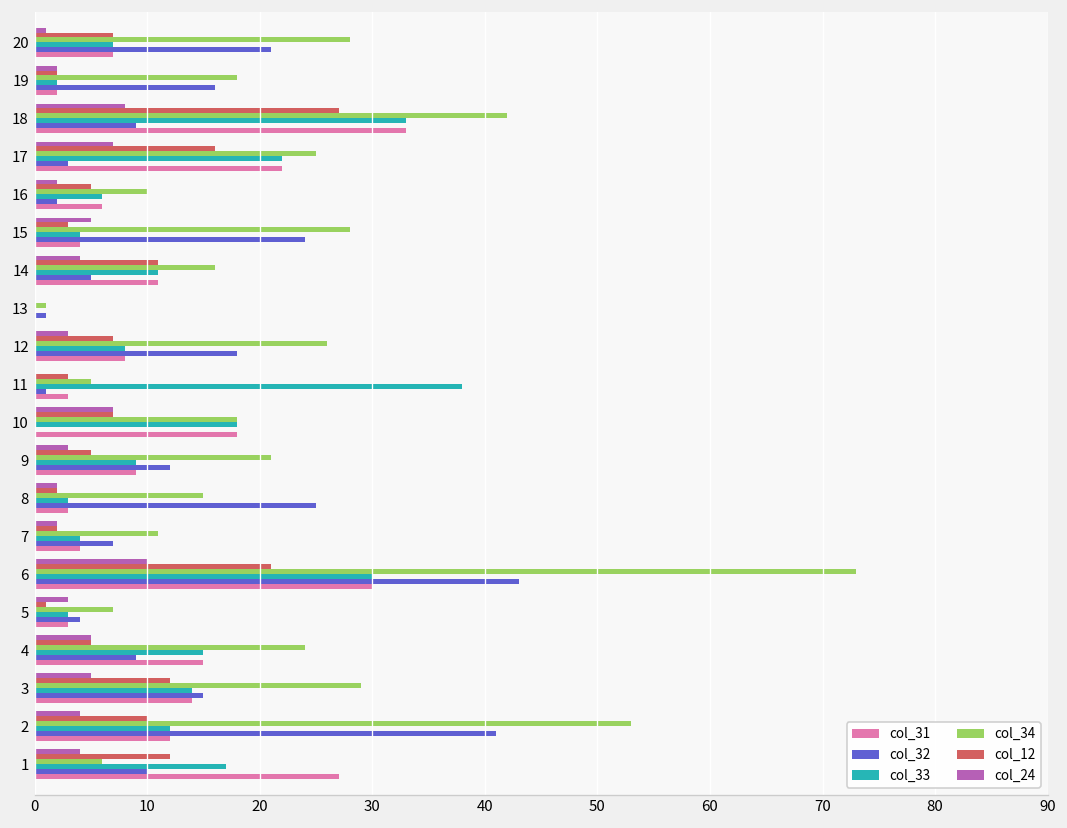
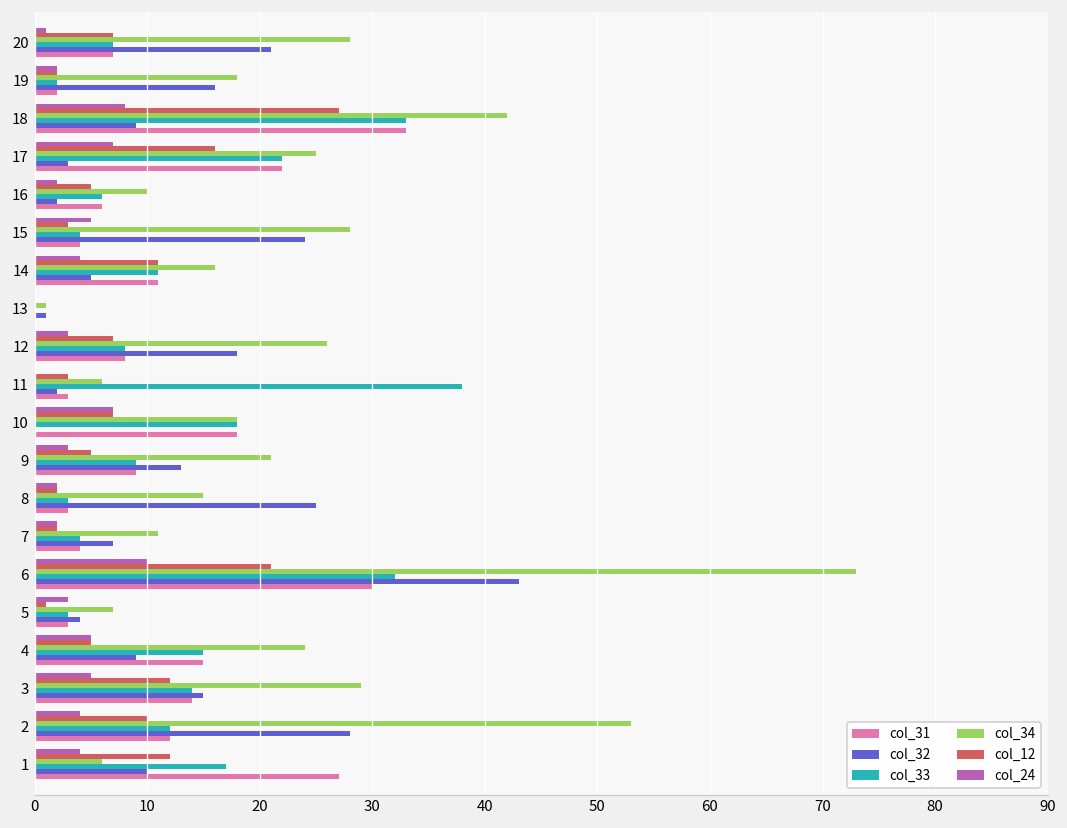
  {
    "col_31": {
      "20": 7,
      "19": 2,
      "18": 33,
      "17": 22,
      "16": 6,
      "15": 4,
      "14": 11,
      "13": 0,
      "12": 8,
      "11": 3,
      "10": 18,
      "9": 9,
      "8": 3,
      "7": 4,
      "6": 30,
      "5": 3,
      "4": 15,
      "3": 14,
      "2": 12,
      "1": 27
    },
    "col_32": {
      "20": 21,
      "19": 16,
      "18": 9,
      "17": 3,
      "16": 2,
      "15": 24,
      "14": 5,
      "13": 1,
      "12": 18,
-     "11": 1,
+     "11": 2,
      "10": 0,
-     "9": 12,
+     "9": 13,
      "8": 25,
      "7": 7,
      "6": 43,
      "5": 4,
      "4": 9,
      "3": 15,
-     "2": 41,
+     "2": 28,
      "1": 10
    },
    "col_33": {
      "20": 7,
      "19": 2,
      "18": 33,
      "17": 22,
      "16": 6,
      "15": 4,
      "14": 11,
      "13": 0,
      "12": 8,
      "11": 38,
      "10": 18,
      "9": 9,
      "8": 3,
      "7": 4,
-     "6": 30,
+     "6": 32,
      "5": 3,
      "4": 15,
      "3": 14,
      "2": 12,
      "1": 17
    },
    "col_34": {
      "20": 28,
      "19": 18,
      "18": 42,
      "17": 25,
      "16": 10,
      "15": 28,
      "14": 16,
      "13": 1,
      "12": 26,
-     "11": 5,
+     "11": 6,
      "10": 18,
      "9": 21,
      "8": 15,
      "7": 11,
      "6": 73,
      "5": 7,
      "4": 24,
      "3": 29,
      "2": 53,
      "1": 6
    },
    "col_12": {
      "20": 7,
      "19": 2,
      "18": 27,
      "17": 16,
      "16": 5,
      "15": 3,
      "14": 11,
      "13": 0,
      "12": 7,
      "11": 3,
      "10": 7,
      "9": 5,
      "8": 2,
      "7": 2,
      "6": 21,
      "5": 1,
      "4": 5,
      "3": 12,
      "2": 10,
      "1": 12
    },
    "col_24": {
      "20": 1,
      "19": 2,
      "18": 8,
      "17": 7,
      "16": 2,
      "15": 5,
      "14": 4,
      "13": 0,
      "12": 3,
      "11": 0,
      "10": 7,
      "9": 3,
      "8": 2,
      "7": 2,
      "6": 10,
      "5": 3,
      "4": 5,
      "3": 5,
      "2": 4,
      "1": 4
    }
  }
